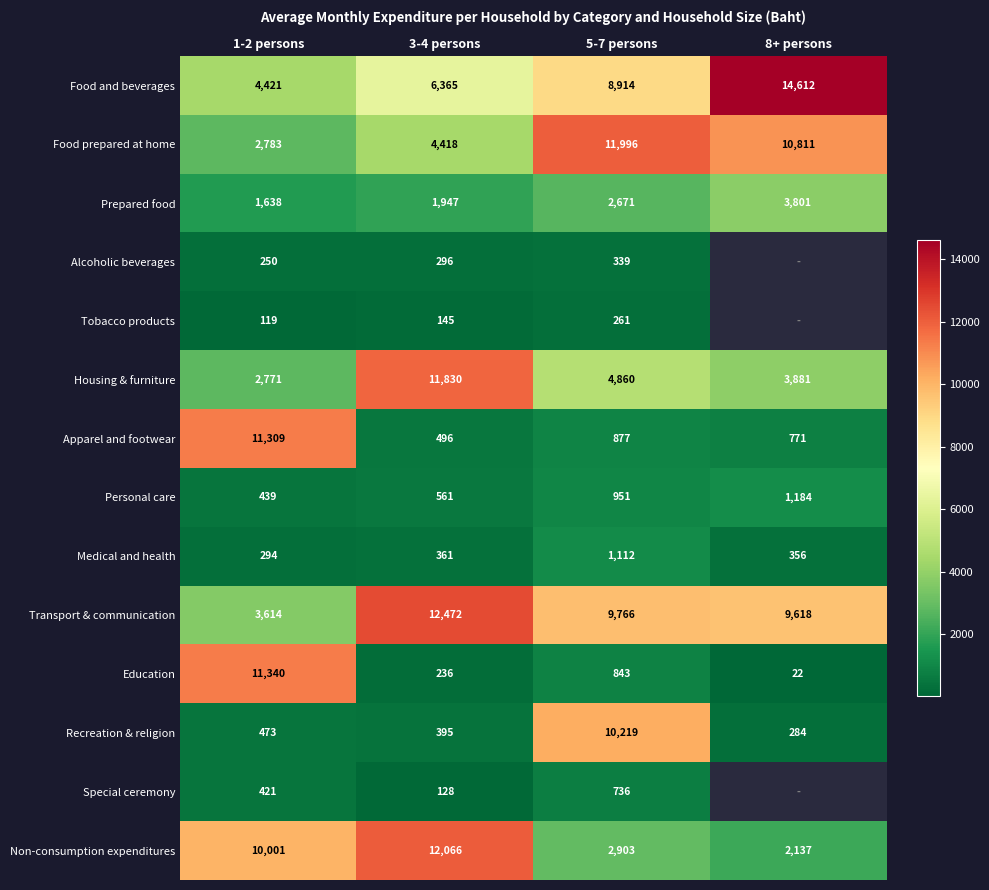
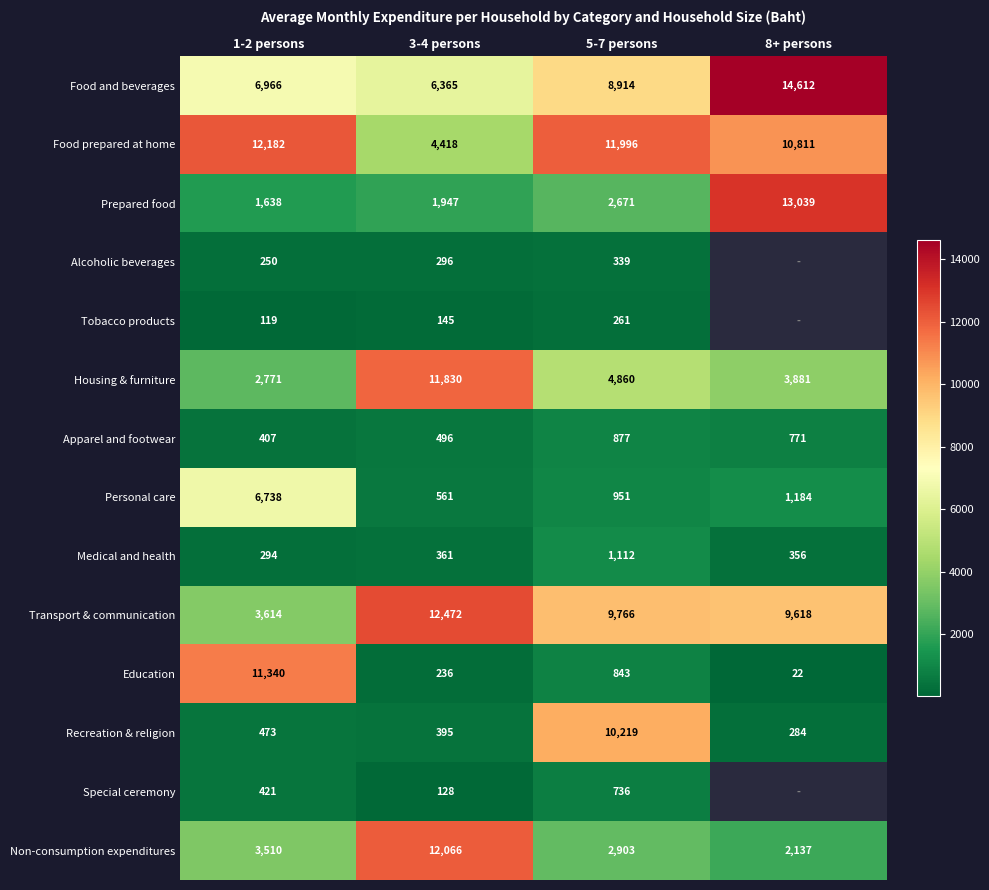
  {
    "Food and beverages": {
-     "1-2 persons": "4,421",
+     "1-2 persons": "6,966",
      "3-4 persons": "6,365",
      "5-7 persons": "8,914",
      "8+ persons": "14,612"
    },
    "Food prepared at home": {
-     "1-2 persons": "2,783",
+     "1-2 persons": "12,182",
      "3-4 persons": "4,418",
      "5-7 persons": "11,996",
      "8+ persons": "10,811"
    },
    "Prepared food": {
      "1-2 persons": "1,638",
      "3-4 persons": "1,947",
      "5-7 persons": "2,671",
-     "8+ persons": "3,801"
+     "8+ persons": "13,039"
    },
    "Alcoholic beverages": {
      "1-2 persons": "250",
      "3-4 persons": "296",
      "5-7 persons": "339"
    },
    "Tobacco products": {
      "1-2 persons": "119",
      "3-4 persons": "145",
      "5-7 persons": "261"
    },
    "Housing & furniture": {
      "1-2 persons": "2,771",
      "3-4 persons": "11,830",
      "5-7 persons": "4,860",
      "8+ persons": "3,881"
    },
    "Apparel and footwear": {
-     "1-2 persons": "11,309",
+     "1-2 persons": "407",
      "3-4 persons": "496",
      "5-7 persons": "877",
      "8+ persons": "771"
    },
    "Personal care": {
-     "1-2 persons": "439",
+     "1-2 persons": "6,738",
      "3-4 persons": "561",
      "5-7 persons": "951",
      "8+ persons": "1,184"
    },
    "Medical and health": {
      "1-2 persons": "294",
      "3-4 persons": "361",
      "5-7 persons": "1,112",
      "8+ persons": "356"
    },
    "Transport & communication": {
      "1-2 persons": "3,614",
      "3-4 persons": "12,472",
      "5-7 persons": "9,766",
      "8+ persons": "9,618"
    },
    "Education": {
      "1-2 persons": "11,340",
      "3-4 persons": "236",
      "5-7 persons": "843",
      "8+ persons": "22"
    },
    "Recreation & religion": {
      "1-2 persons": "473",
      "3-4 persons": "395",
      "5-7 persons": "10,219",
      "8+ persons": "284"
    },
    "Special ceremony": {
      "1-2 persons": "421",
      "3-4 persons": "128",
      "5-7 persons": "736"
    },
    "Non-consumption expenditures": {
-     "1-2 persons": "10,001",
+     "1-2 persons": "3,510",
      "3-4 persons": "12,066",
      "5-7 persons": "2,903",
      "8+ persons": "2,137"
    }
  }
